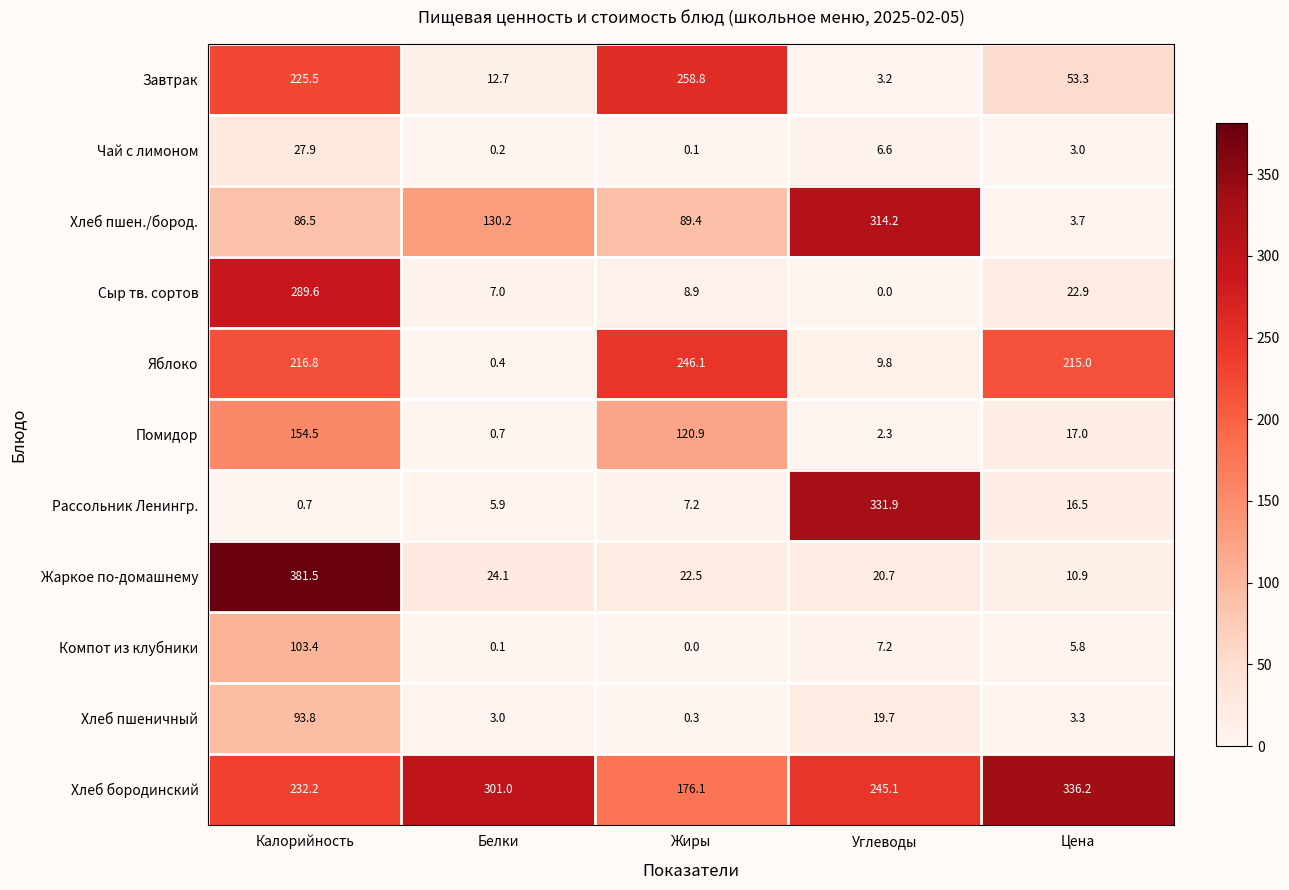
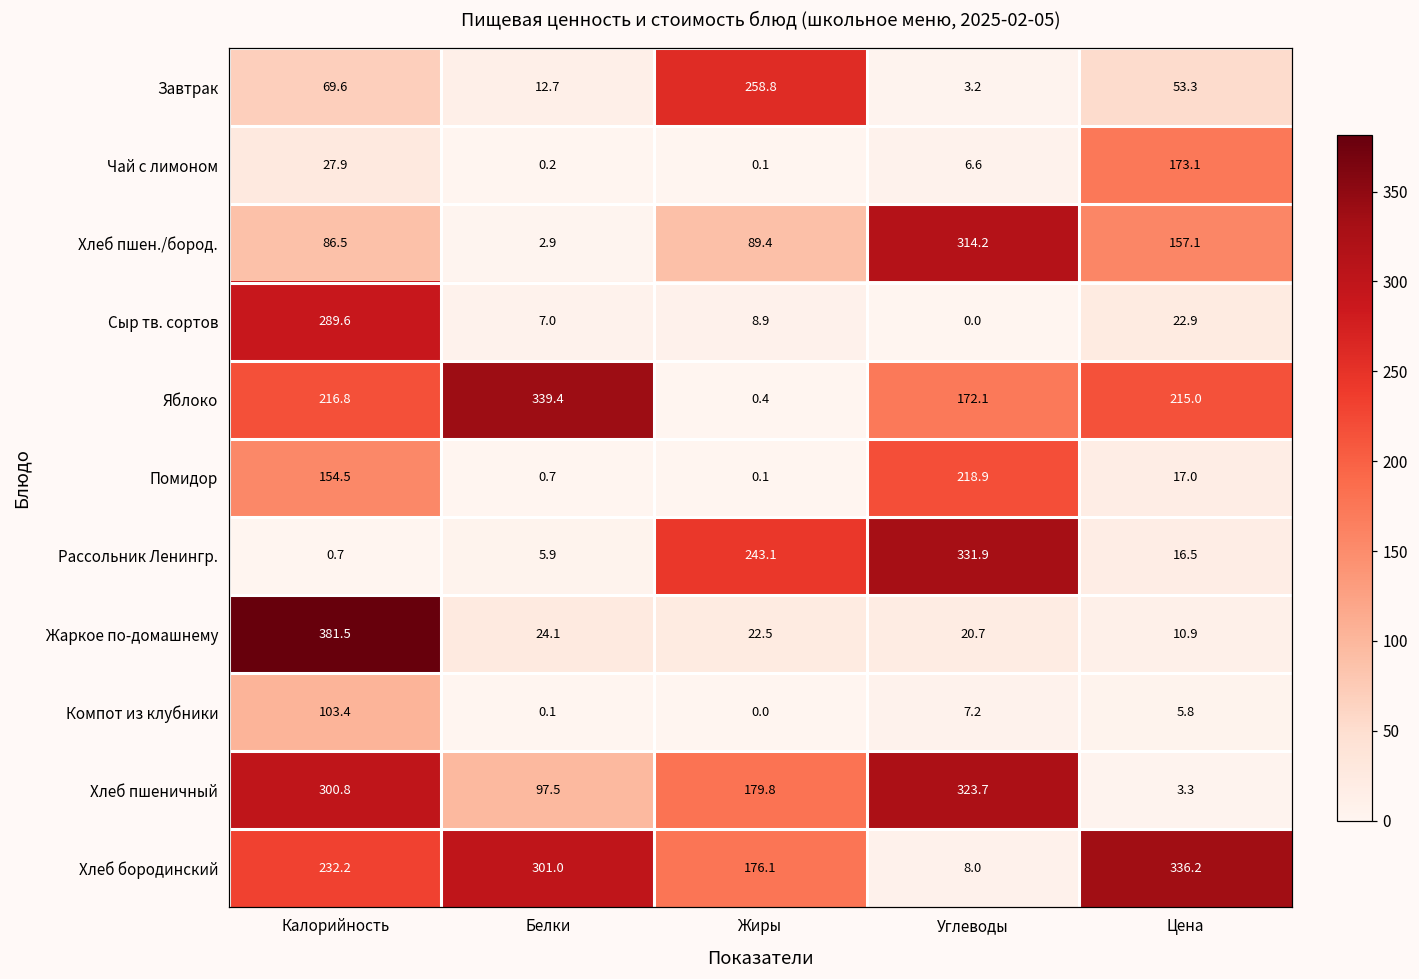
  {
    "Завтрак": {
-     "Калорийность": 225.5,
+     "Калорийность": 69.6,
      "Белки": 12.7,
      "Жиры": 258.8,
      "Углеводы": 3.2,
      "Цена": 53.3
    },
    "Чай с лимоном": {
      "Калорийность": 27.9,
      "Белки": 0.2,
      "Жиры": 0.1,
      "Углеводы": 6.6,
-     "Цена": 3.0
+     "Цена": 173.1
    },
    "Хлеб пшен./бород.": {
      "Калорийность": 86.5,
-     "Белки": 130.2,
+     "Белки": 2.9,
      "Жиры": 89.4,
      "Углеводы": 314.2,
-     "Цена": 3.7
+     "Цена": 157.1
    },
    "Сыр тв. сортов": {
      "Калорийность": 289.6,
      "Белки": 7.0,
      "Жиры": 8.9,
      "Углеводы": 0.0,
      "Цена": 22.9
    },
    "Яблоко": {
      "Калорийность": 216.8,
-     "Белки": 0.4,
-     "Жиры": 246.1,
-     "Углеводы": 9.8,
+     "Белки": 339.4,
+     "Жиры": 0.4,
+     "Углеводы": 172.1,
      "Цена": 215.0
    },
    "Помидор": {
      "Калорийность": 154.5,
      "Белки": 0.7,
-     "Жиры": 120.9,
-     "Углеводы": 2.3,
+     "Жиры": 0.1,
+     "Углеводы": 218.9,
      "Цена": 17.0
    },
    "Рассольник Ленингр.": {
      "Калорийность": 0.7,
      "Белки": 5.9,
-     "Жиры": 7.2,
+     "Жиры": 243.1,
      "Углеводы": 331.9,
      "Цена": 16.5
    },
    "Жаркое по-домашнему": {
      "Калорийность": 381.5,
      "Белки": 24.1,
      "Жиры": 22.5,
      "Углеводы": 20.7,
      "Цена": 10.9
    },
    "Компот из клубники": {
      "Калорийность": 103.4,
      "Белки": 0.1,
      "Жиры": 0.0,
      "Углеводы": 7.2,
      "Цена": 5.8
    },
    "Хлеб пшеничный": {
-     "Калорийность": 93.8,
-     "Белки": 3.0,
-     "Жиры": 0.3,
-     "Углеводы": 19.7,
+     "Калорийность": 300.8,
+     "Белки": 97.5,
+     "Жиры": 179.8,
+     "Углеводы": 323.7,
      "Цена": 3.3
    },
    "Хлеб бородинский": {
      "Калорийность": 232.2,
      "Белки": 301.0,
      "Жиры": 176.1,
-     "Углеводы": 245.1,
+     "Углеводы": 8.0,
      "Цена": 336.2
    }
  }
